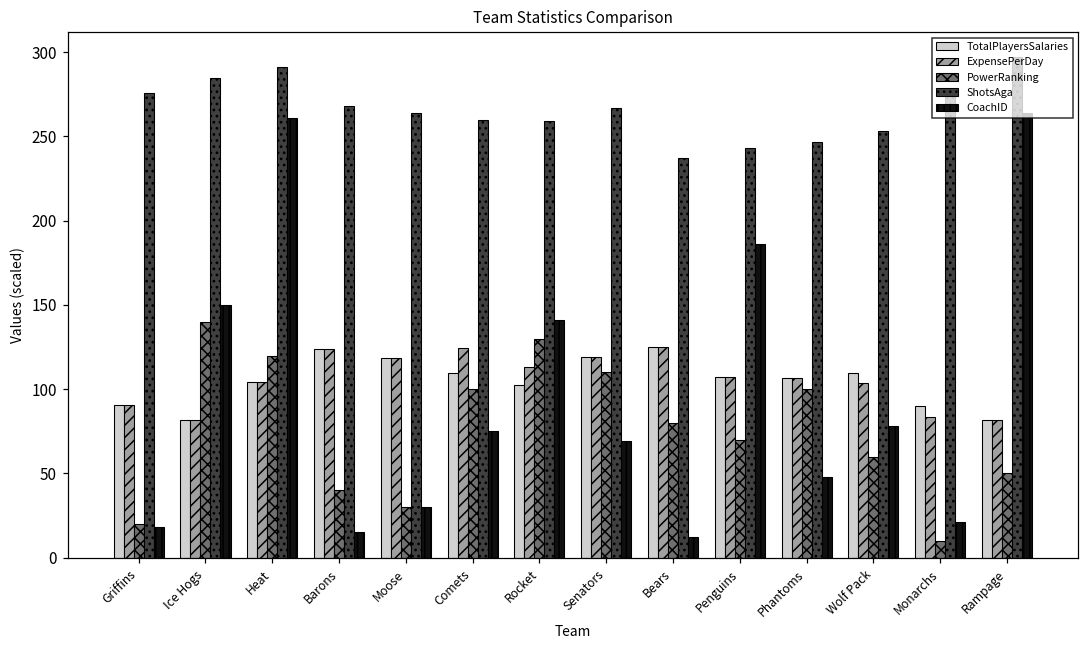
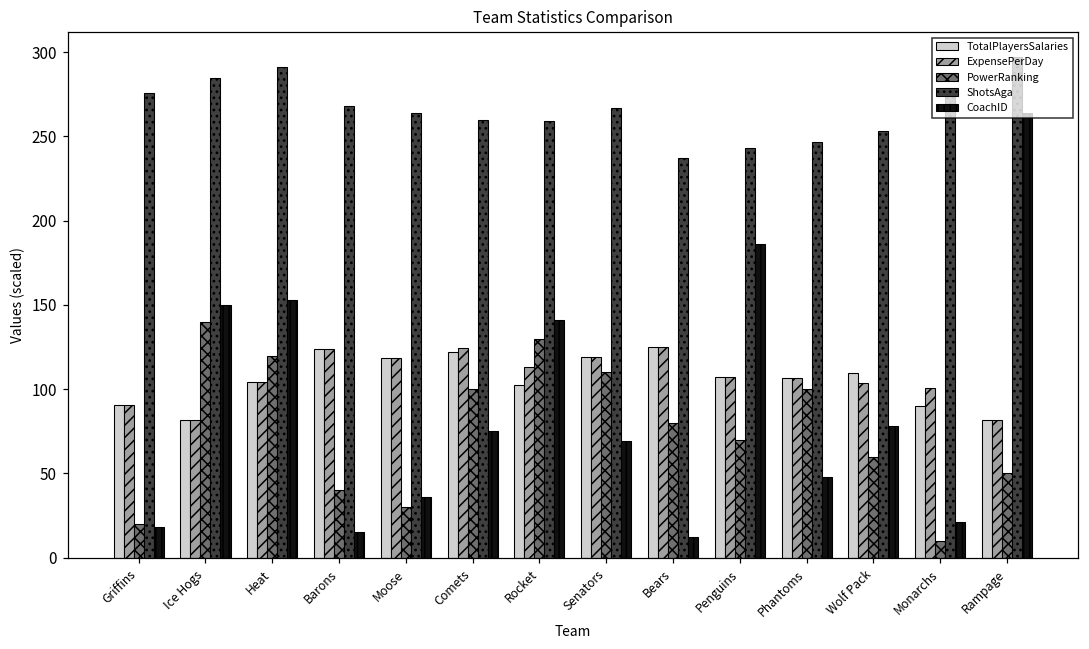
  {
    "TotalPlayersSalaries": {
      "Griffins": 91,
      "Ice Hogs": 81,
      "Heat": 104,
      "Barons": 124,
      "Moose": 119,
-     "Comets": 110,
+     "Comets": 122,
      "Rocket": 103,
      "Senators": 119,
      "Bears": 125,
      "Penguins": 107,
      "Phantoms": 107,
      "Wolf Pack": 110,
      "Monarchs": 90,
      "Rampage": 82
    },
    "ExpensePerDay": {
      "Griffins": 91,
      "Ice Hogs": 81,
      "Heat": 104,
      "Barons": 124,
      "Moose": 119,
      "Comets": 125,
      "Rocket": 113,
      "Senators": 119,
      "Bears": 125,
      "Penguins": 107,
      "Phantoms": 107,
      "Wolf Pack": 104,
-     "Monarchs": 84,
+     "Monarchs": 100,
      "Rampage": 82
    },
    "PowerRanking": {
      "Griffins": 20,
      "Ice Hogs": 140,
      "Heat": 120,
      "Barons": 40,
      "Moose": 30,
      "Comets": 100,
      "Rocket": 130,
      "Senators": 110,
      "Bears": 80,
      "Penguins": 70,
      "Phantoms": 100,
      "Wolf Pack": 60,
      "Monarchs": 10,
      "Rampage": 50
    },
    "ShotsAga": {
      "Griffins": 276,
      "Ice Hogs": 285,
      "Heat": 291,
      "Barons": 268,
      "Moose": 264,
      "Comets": 260,
      "Rocket": 259,
      "Senators": 267,
      "Bears": 237,
      "Penguins": 243,
      "Phantoms": 247,
      "Wolf Pack": 253
    },
    "CoachID": {
      "Griffins": 18,
      "Ice Hogs": 150,
-     "Heat": 261,
+     "Heat": 153,
      "Barons": 15,
-     "Moose": 30,
+     "Moose": 36,
      "Comets": 75,
      "Rocket": 141,
      "Senators": 69,
      "Bears": 12,
      "Penguins": 186,
      "Phantoms": 48,
      "Wolf Pack": 78,
      "Monarchs": 21
    }
  }
